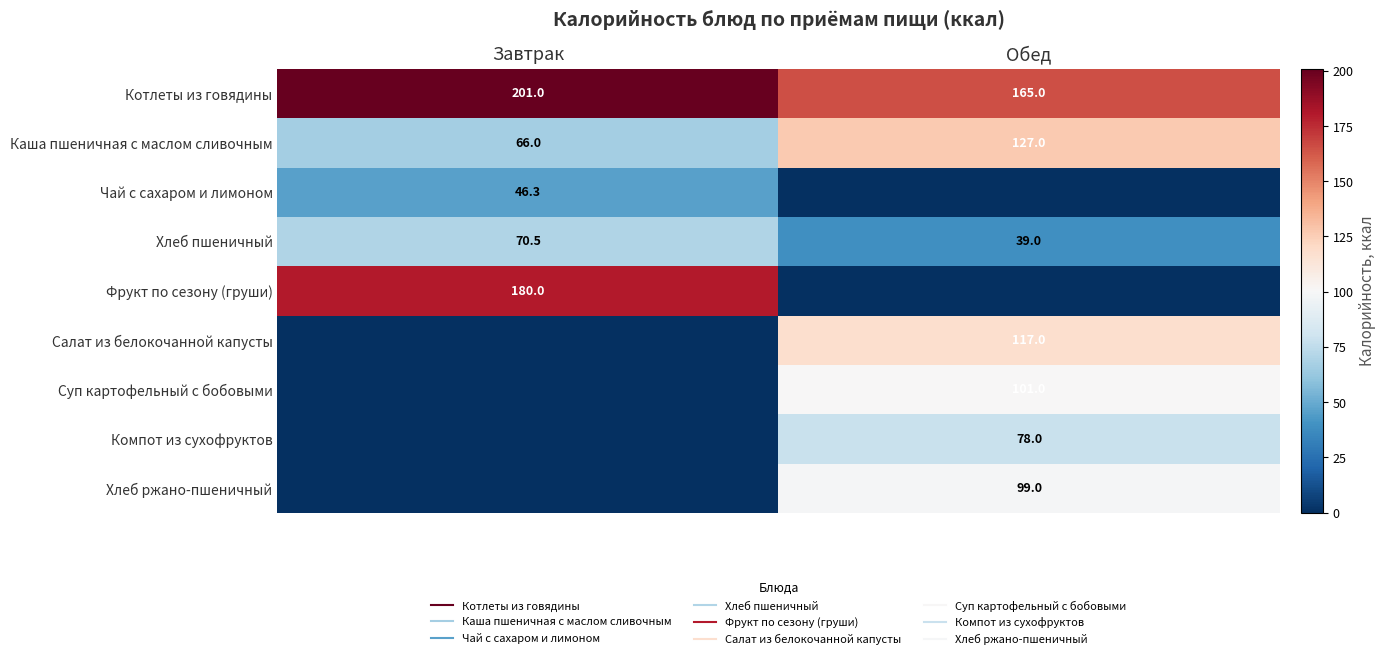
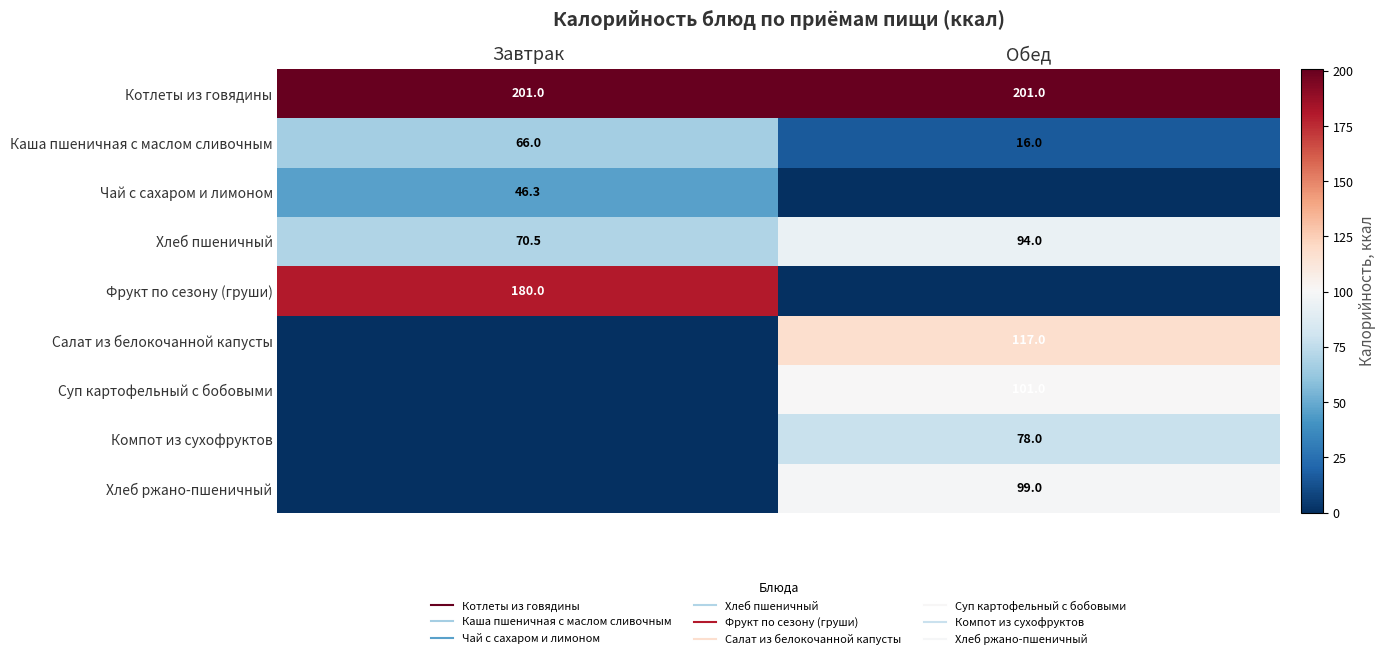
  {
    "Котлеты из говядины": {
      "Завтрак": 201.0,
-     "Обед": 165.0
+     "Обед": 201.0
    },
    "Каша пшеничная с маслом сливочным": {
      "Завтрак": 66.0,
-     "Обед": 127.0
+     "Обед": 16.0
    },
    "Чай с сахаром и лимоном": {
      "Завтрак": 46.3
    },
    "Хлеб пшеничный": {
      "Завтрак": 70.5,
-     "Обед": 39.0
+     "Обед": 94.0
    },
    "Фрукт по сезону (груши)": {
      "Завтрак": 180.0
    },
    "Салат из белокочанной капусты": {
      "Обед": 117.0
    },
    "Компот из сухофруктов": {
      "Обед": 78.0
    },
    "Хлеб ржано-пшеничный": {
      "Обед": 99.0
    }
  }
